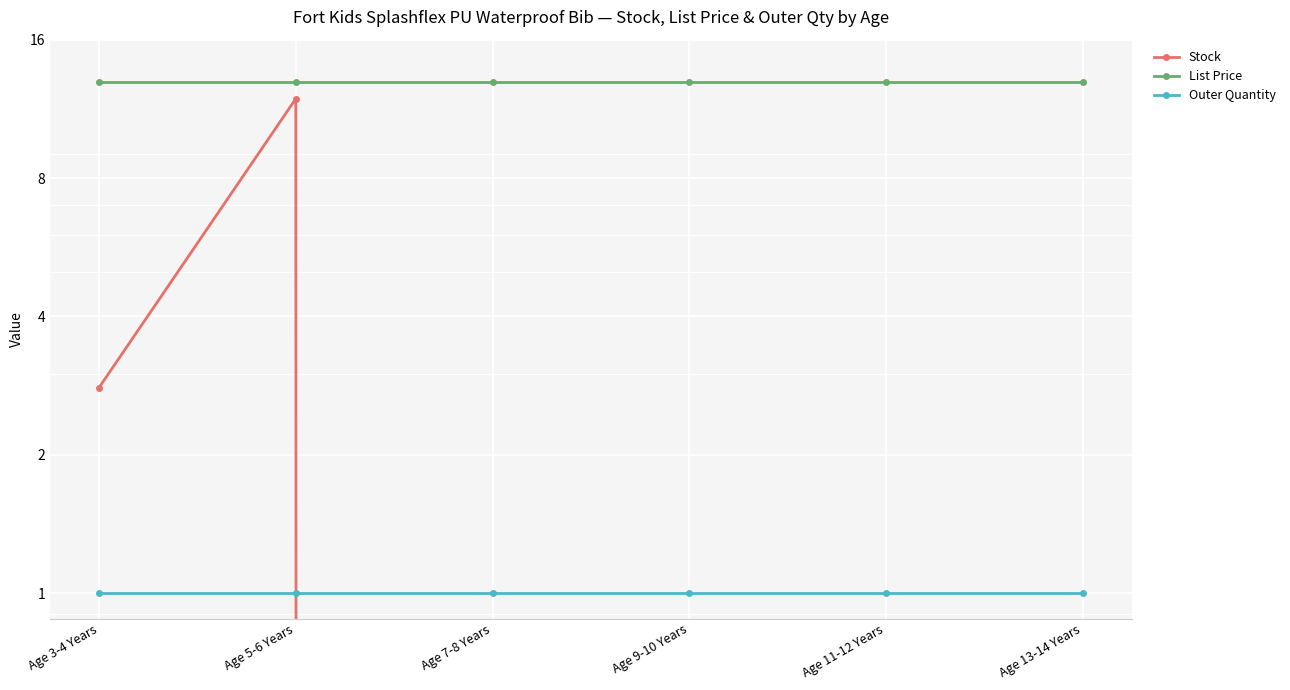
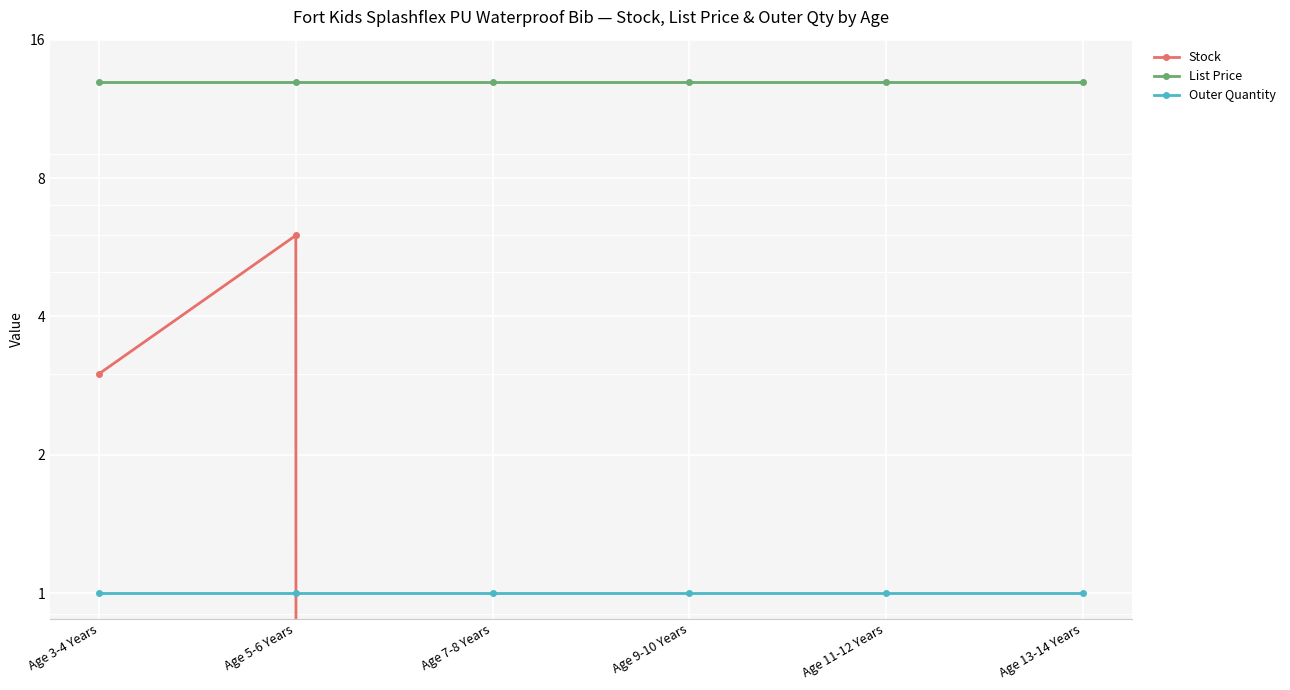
  {
    "Stock": {
-     "Age 3-4 Years": 2.8,
-     "Age 5-6 Years": 11.9
+     "Age 3-4 Years": 3.0,
+     "Age 5-6 Years": 6.0
    },
    "List Price": {
      "Age 3-4 Years": 13.0,
      "Age 5-6 Years": 13.0,
      "Age 7-8 Years": 13.0,
      "Age 9-10 Years": 13.0,
      "Age 11-12 Years": 13.0,
      "Age 13-14 Years": 13.0
    },
    "Outer Quantity": {
      "Age 3-4 Years": 1.0,
      "Age 5-6 Years": 1.0,
      "Age 7-8 Years": 1.0,
      "Age 9-10 Years": 1.0,
      "Age 11-12 Years": 1.0,
      "Age 13-14 Years": 1.0
    }
  }
